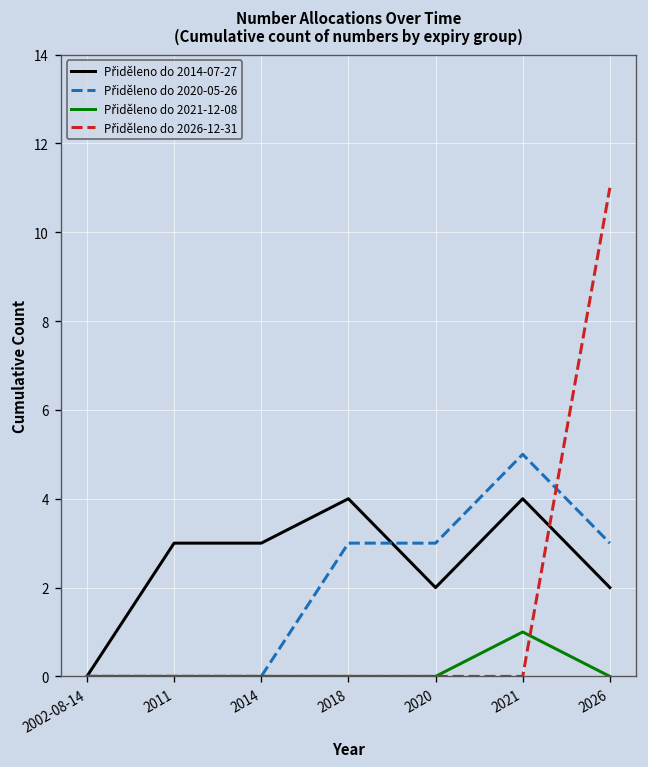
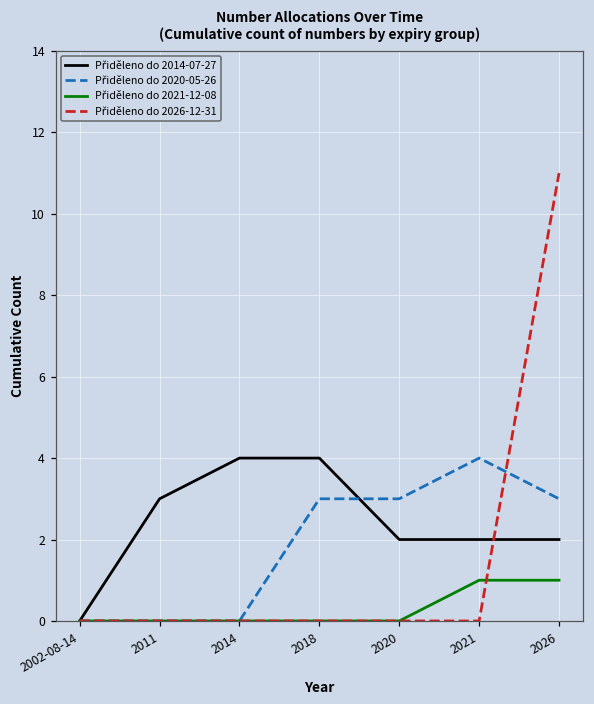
  {
    "Přiděleno do 2014-07-27": {
      "2011": 3,
-     "2014": 3,
+     "2014": 4,
      "2018": 4,
      "2020": 2,
-     "2021": 4,
+     "2021": 2,
      "2026": 2
    },
    "Přiděleno do 2020-05-26": {
      "2018": 3,
      "2020": 3,
-     "2021": 5,
+     "2021": 4,
      "2026": 3
    },
    "Přiděleno do 2021-12-08": {
      "2021": 1,
-     "2026": 0
+     "2026": 1
    },
    "Přiděleno do 2026-12-31": {
      "2021": 0,
      "2026": 11
    }
  }
